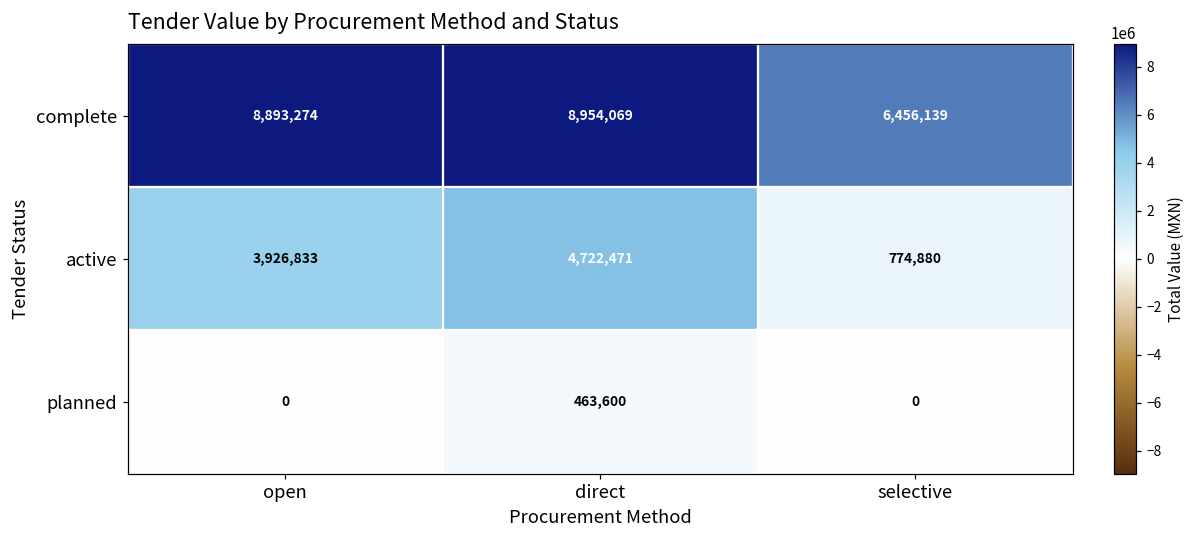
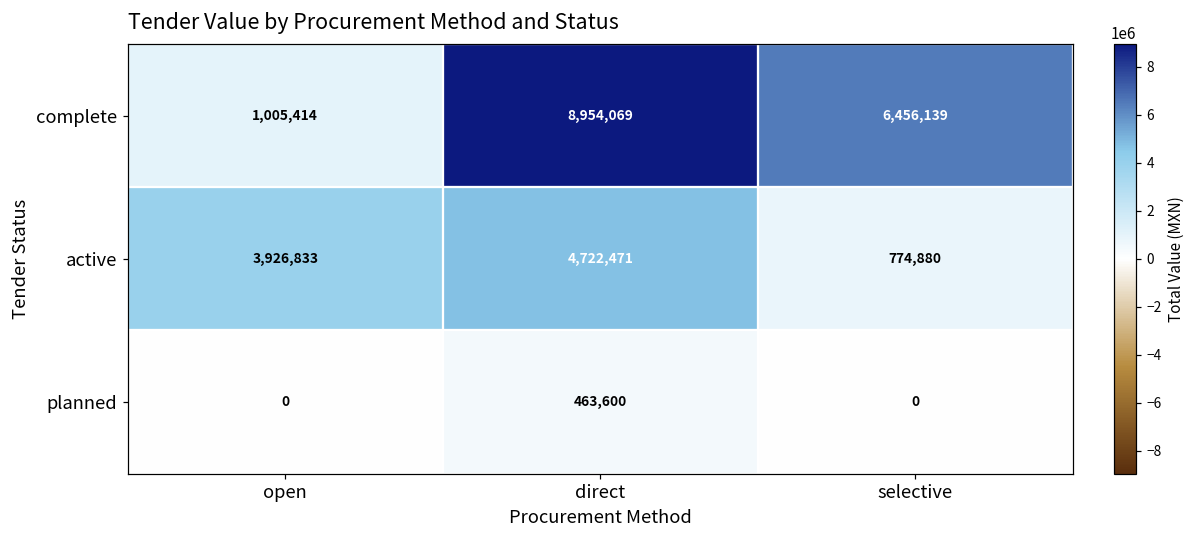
  {
    "complete": {
-     "open": "8,893,274",
+     "open": "1,005,414",
      "direct": "8,954,069",
      "selective": "6,456,139"
    },
    "active": {
      "open": "3,926,833",
      "direct": "4,722,471",
      "selective": "774,880"
    },
    "planned": {
      "open": "0",
      "direct": "463,600",
      "selective": "0"
    }
  }
